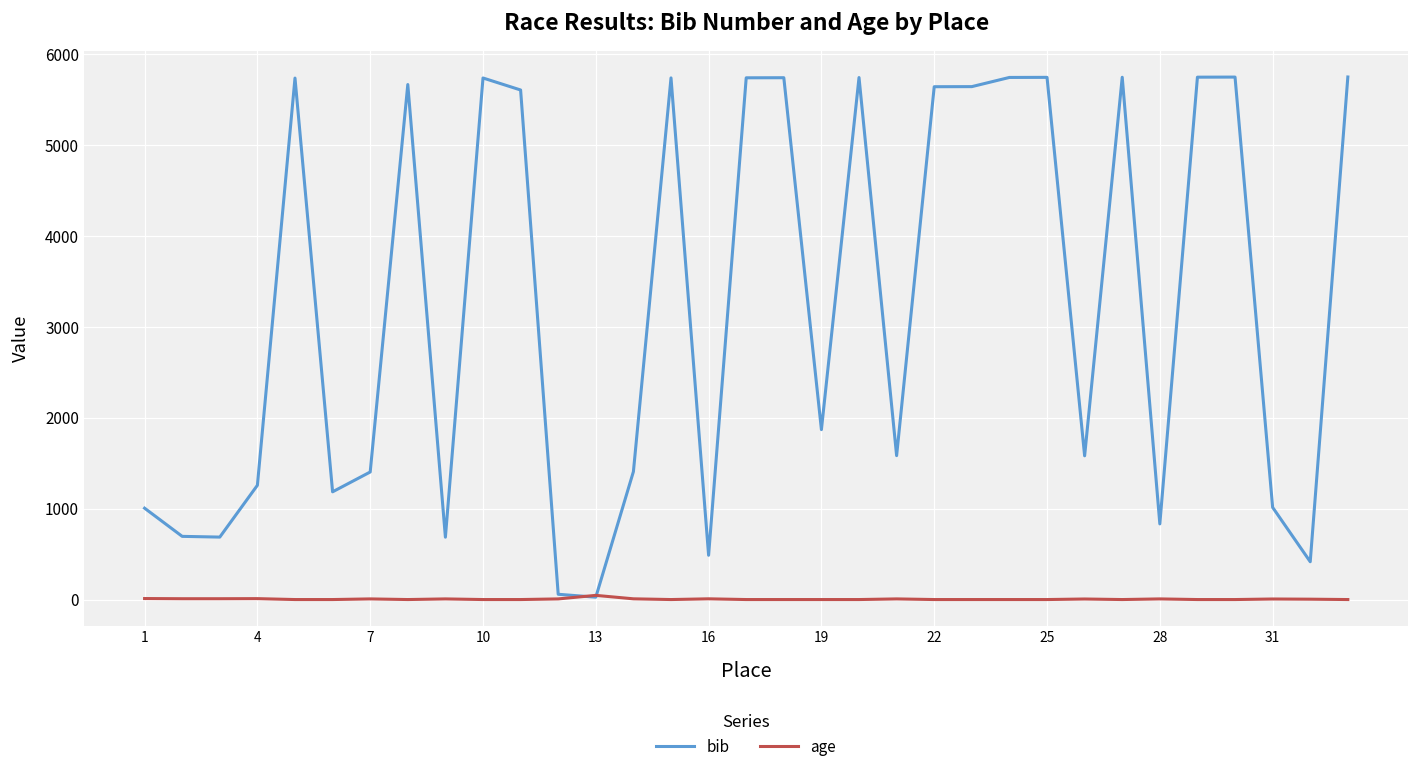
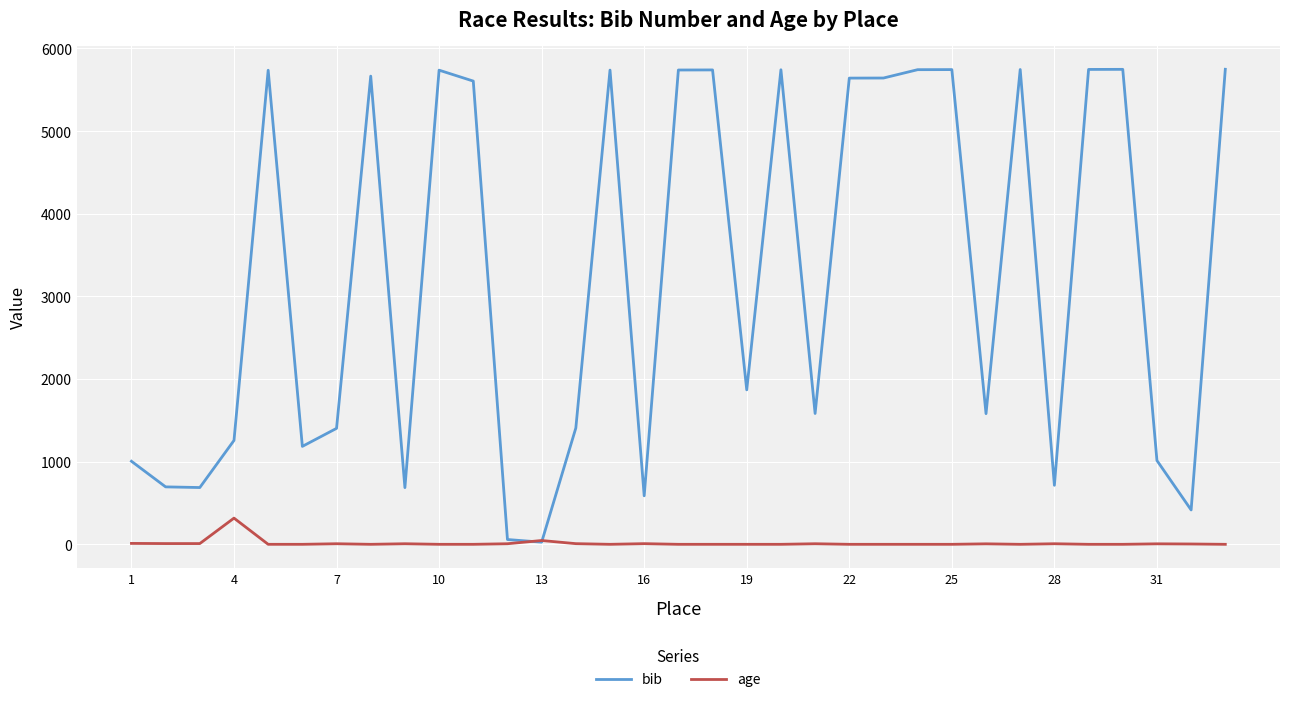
  {
    "bib": {
      "1": 1000,
      "4": 1300,
      "7": 1400,
      "10": 5700,
-     "16": 500,
+     "16": 600,
      "19": 1900,
      "22": 5600,
      "25": 5700,
-     "28": 800,
+     "28": 700,
      "31": 1000
    },
    "age": {
      "1": 0,
-     "4": 0,
+     "4": 300,
      "7": 0,
      "10": 0,
      "16": 0,
      "19": 0,
      "22": 0,
      "25": 0,
      "28": 0,
      "31": 0
    }
  }
